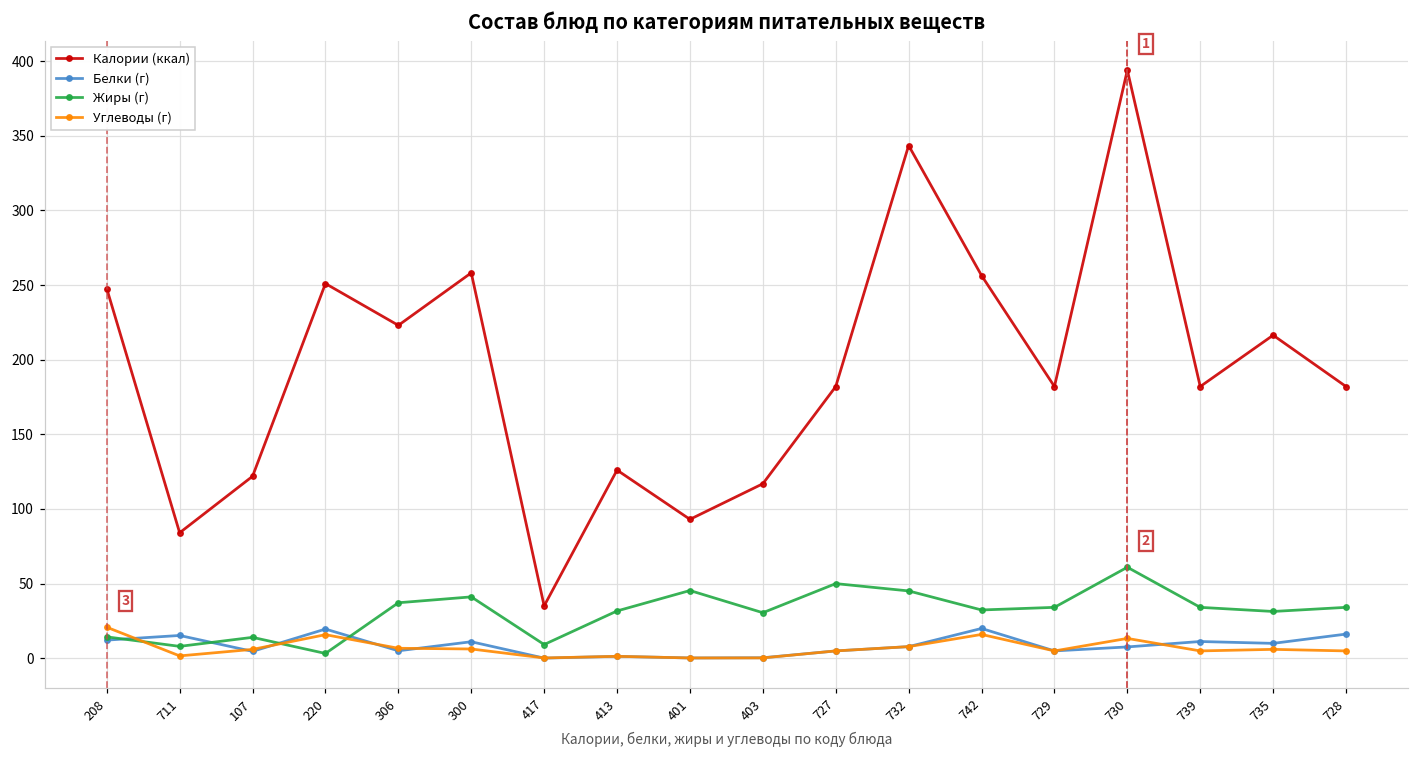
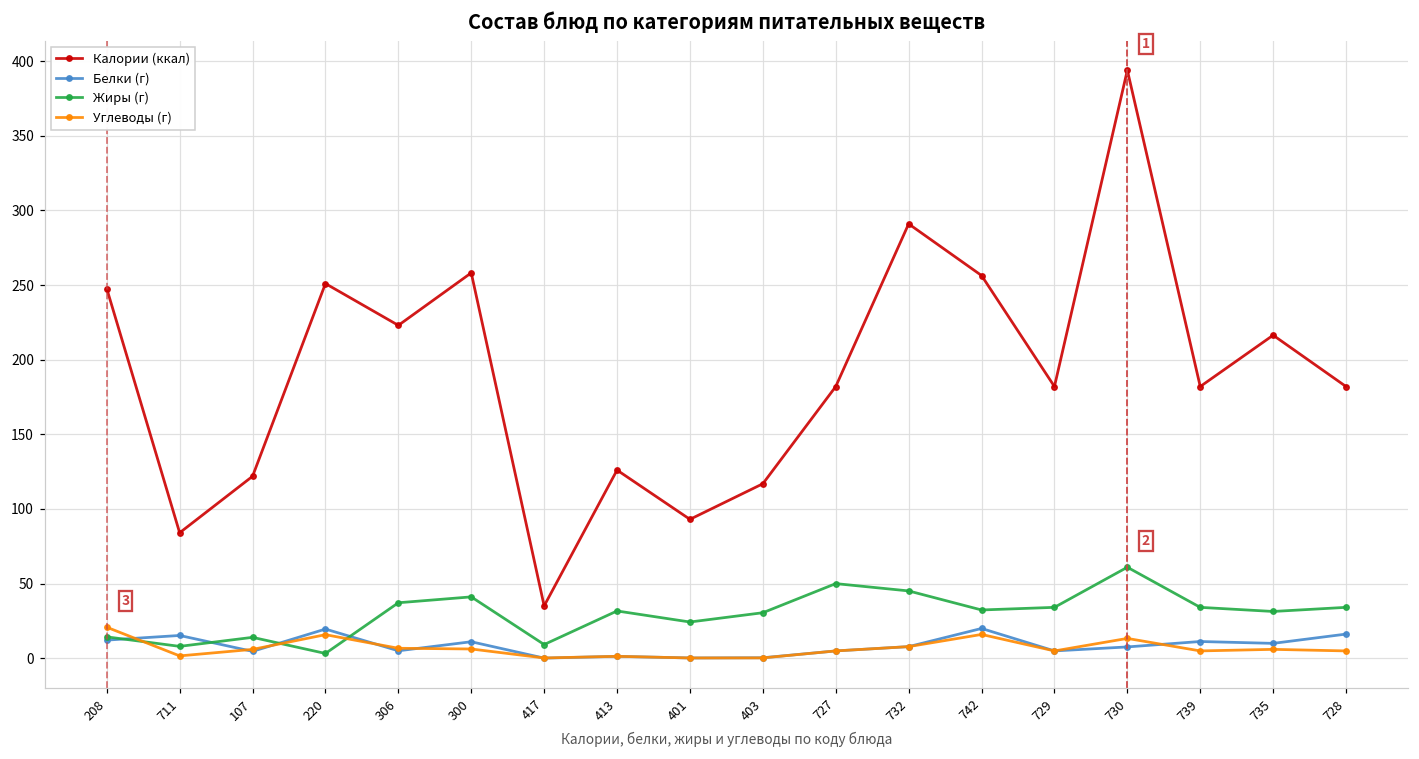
  {
    "Калории (ккал)": {
      "208": 248,
      "711": 84,
      "107": 122,
      "220": 251,
      "306": 223,
      "300": 258,
      "417": 35,
      "413": 126,
      "401": 93,
      "403": 117,
      "727": 182,
-     "732": 344,
+     "732": 291,
      "742": 256,
      "729": 182,
      "739": 182,
      "735": 216,
      "728": 182
    },
    "Белки (г)": {
      "208": 12,
      "711": 15,
      "220": 19,
      "300": 11,
      "742": 20,
      "730": 8,
      "739": 11,
      "735": 10,
      "728": 16
    },
    "Жиры (г)": {
      "208": 14,
      "711": 8,
      "107": 14,
      "220": 3,
      "306": 37,
      "300": 41,
      "417": 9,
      "413": 32,
-     "401": 45,
+     "401": 24,
      "403": 30,
      "727": 50,
      "732": 45,
      "742": 32,
      "729": 34,
      "739": 34,
      "735": 31,
      "728": 34
    },
    "Углеводы (г)": {
      "711": 1,
      "220": 16,
      "300": 6,
      "742": 16,
      "730": 13,
      "739": 5,
      "735": 6,
      "728": 5
    }
  }
